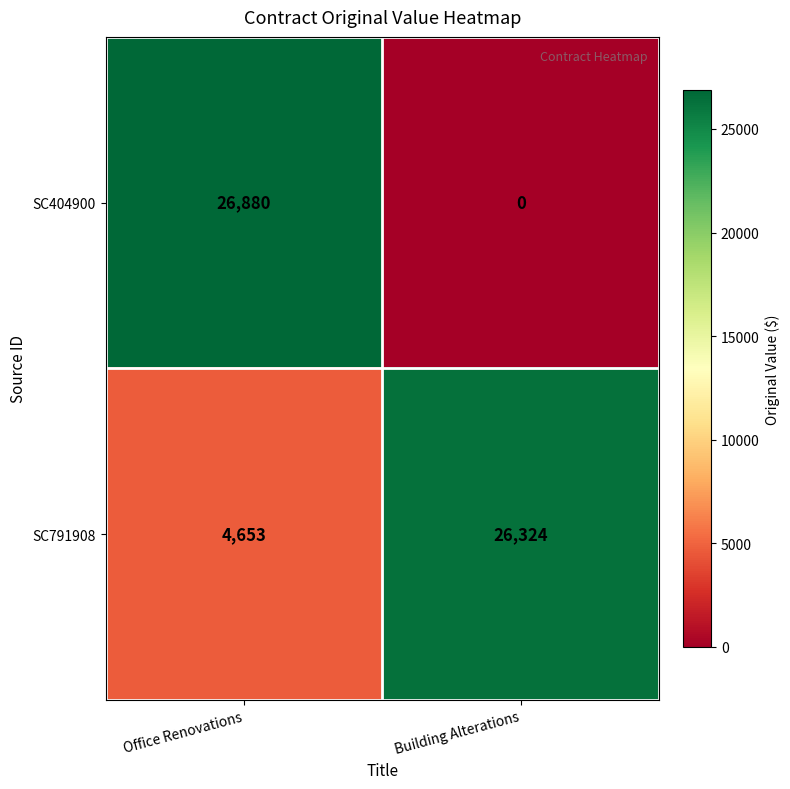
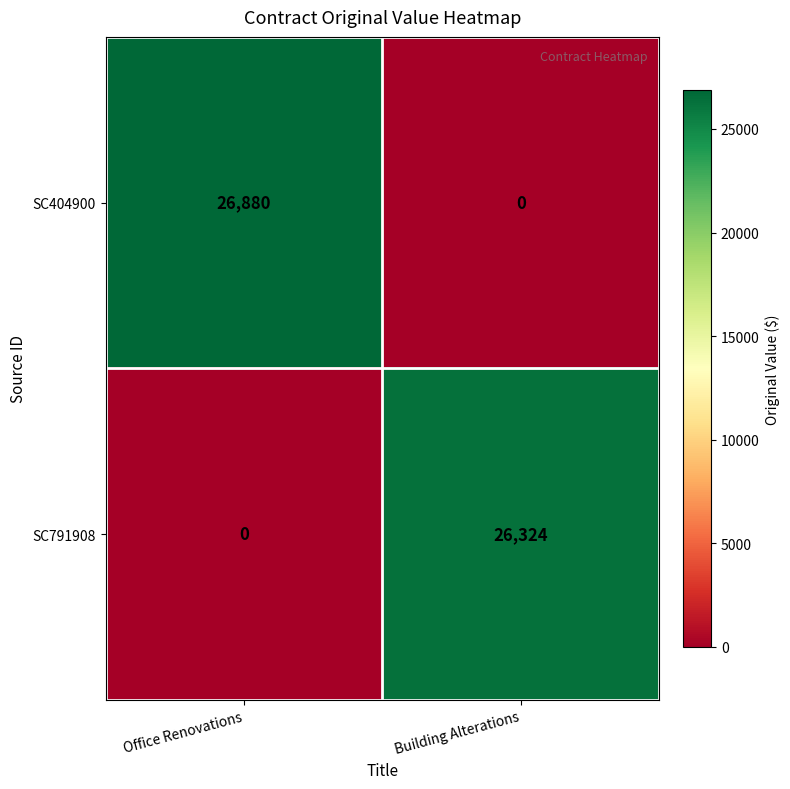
  {
    "SC404900": {
      "Office Renovations": "26,880"
    },
    "SC791908": {
-     "Office Renovations": "4,653",
+     "Office Renovations": "0",
      "Building Alterations": "26,324"
    }
  }
